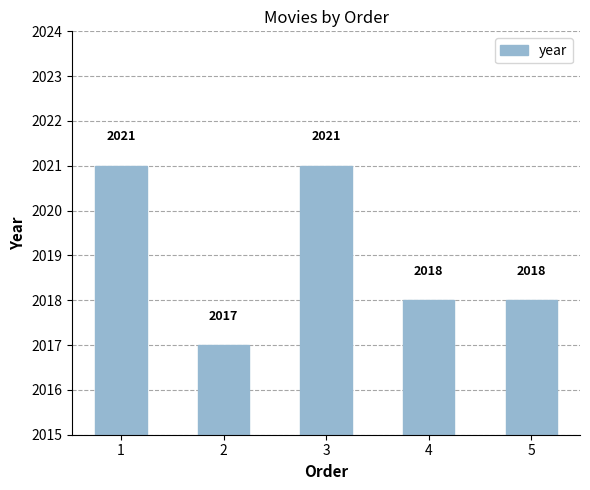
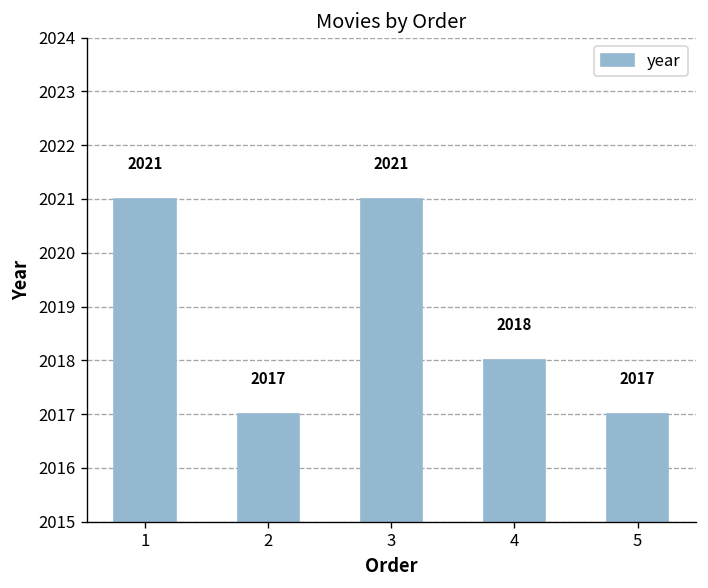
  {
    "1": 2021,
    "2": 2017,
    "3": 2021,
    "4": 2018,
-   "5": 2018
+   "5": 2017
  }
